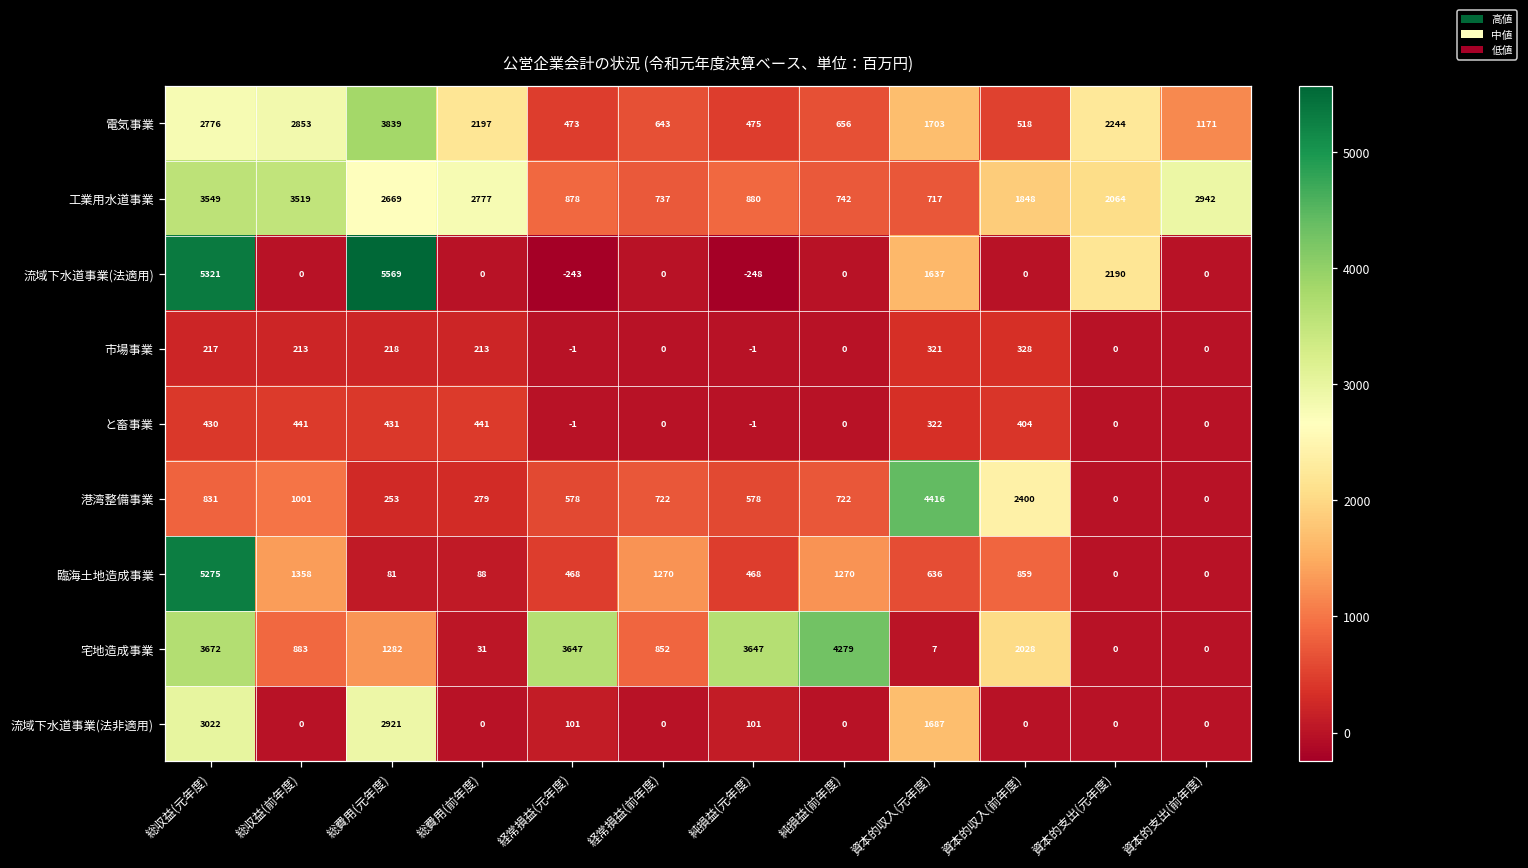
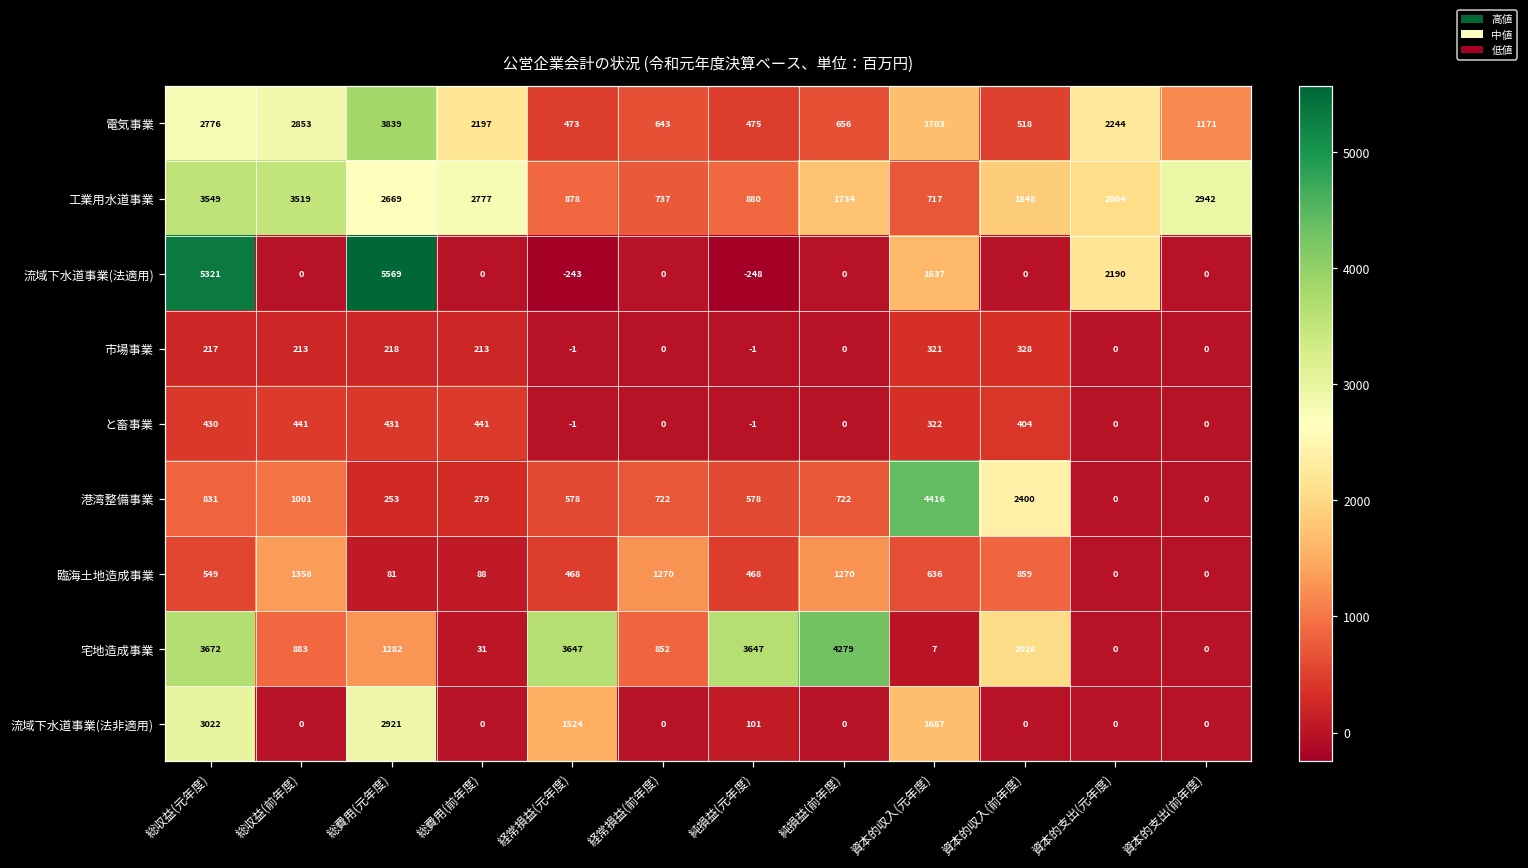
  {
    "電気事業": {
      "総収益(元年度)": 2776,
      "総収益(前年度)": 2853,
      "総費用(元年度)": 3839,
      "総費用(前年度)": 2197,
      "経常損益(元年度)": 473,
      "経常損益(前年度)": 643,
      "純損益(元年度)": 475,
      "純損益(前年度)": 656,
      "資本的収入(元年度)": 1703,
      "資本的収入(前年度)": 518,
      "資本的支出(元年度)": 2244,
      "資本的支出(前年度)": 1171
    },
    "工業用水道事業": {
      "総収益(元年度)": 3549,
      "総収益(前年度)": 3519,
      "総費用(元年度)": 2669,
      "総費用(前年度)": 2777,
      "経常損益(元年度)": 878,
      "経常損益(前年度)": 737,
      "純損益(元年度)": 880,
-     "純損益(前年度)": 742,
+     "純損益(前年度)": 1734,
      "資本的収入(元年度)": 717,
      "資本的収入(前年度)": 1848,
      "資本的支出(元年度)": 2064,
      "資本的支出(前年度)": 2942
    },
    "流域下水道事業(法適用)": {
      "総収益(元年度)": 5321,
      "総収益(前年度)": 0,
      "総費用(元年度)": 5569,
      "総費用(前年度)": 0,
      "経常損益(元年度)": -243,
      "経常損益(前年度)": 0,
      "純損益(元年度)": -248,
      "純損益(前年度)": 0,
      "資本的収入(元年度)": 1637,
      "資本的収入(前年度)": 0,
      "資本的支出(元年度)": 2190,
      "資本的支出(前年度)": 0
    },
    "市場事業": {
      "総収益(元年度)": 217,
      "総収益(前年度)": 213,
      "総費用(元年度)": 218,
      "総費用(前年度)": 213,
      "経常損益(元年度)": -1,
      "経常損益(前年度)": 0,
      "純損益(元年度)": -1,
      "純損益(前年度)": 0,
      "資本的収入(元年度)": 321,
      "資本的収入(前年度)": 328,
      "資本的支出(元年度)": 0,
      "資本的支出(前年度)": 0
    },
    "と畜事業": {
      "総収益(元年度)": 430,
      "総収益(前年度)": 441,
      "総費用(元年度)": 431,
      "総費用(前年度)": 441,
      "経常損益(元年度)": -1,
      "経常損益(前年度)": 0,
      "純損益(元年度)": -1,
      "純損益(前年度)": 0,
      "資本的収入(元年度)": 322,
      "資本的収入(前年度)": 404,
      "資本的支出(元年度)": 0,
      "資本的支出(前年度)": 0
    },
    "港湾整備事業": {
      "総収益(元年度)": 831,
      "総収益(前年度)": 1001,
      "総費用(元年度)": 253,
      "総費用(前年度)": 279,
      "経常損益(元年度)": 578,
      "経常損益(前年度)": 722,
      "純損益(元年度)": 578,
      "純損益(前年度)": 722,
      "資本的収入(元年度)": 4416,
      "資本的収入(前年度)": 2400,
      "資本的支出(元年度)": 0,
      "資本的支出(前年度)": 0
    },
    "臨海土地造成事業": {
-     "総収益(元年度)": 5275,
+     "総収益(元年度)": 549,
      "総収益(前年度)": 1358,
      "総費用(元年度)": 81,
      "総費用(前年度)": 88,
      "経常損益(元年度)": 468,
      "経常損益(前年度)": 1270,
      "純損益(元年度)": 468,
      "純損益(前年度)": 1270,
      "資本的収入(元年度)": 636,
      "資本的収入(前年度)": 859,
      "資本的支出(元年度)": 0,
      "資本的支出(前年度)": 0
    },
    "宅地造成事業": {
      "総収益(元年度)": 3672,
      "総収益(前年度)": 883,
      "総費用(元年度)": 1282,
      "総費用(前年度)": 31,
      "経常損益(元年度)": 3647,
      "経常損益(前年度)": 852,
      "純損益(元年度)": 3647,
      "純損益(前年度)": 4279,
      "資本的収入(元年度)": 7,
      "資本的収入(前年度)": 2028,
      "資本的支出(元年度)": 0,
      "資本的支出(前年度)": 0
    },
    "流域下水道事業(法非適用)": {
      "総収益(元年度)": 3022,
      "総収益(前年度)": 0,
      "総費用(元年度)": 2921,
      "総費用(前年度)": 0,
-     "経常損益(元年度)": 101,
+     "経常損益(元年度)": 1524,
      "経常損益(前年度)": 0,
      "純損益(元年度)": 101,
      "純損益(前年度)": 0,
      "資本的収入(元年度)": 1687,
      "資本的収入(前年度)": 0,
      "資本的支出(元年度)": 0,
      "資本的支出(前年度)": 0
    }
  }
